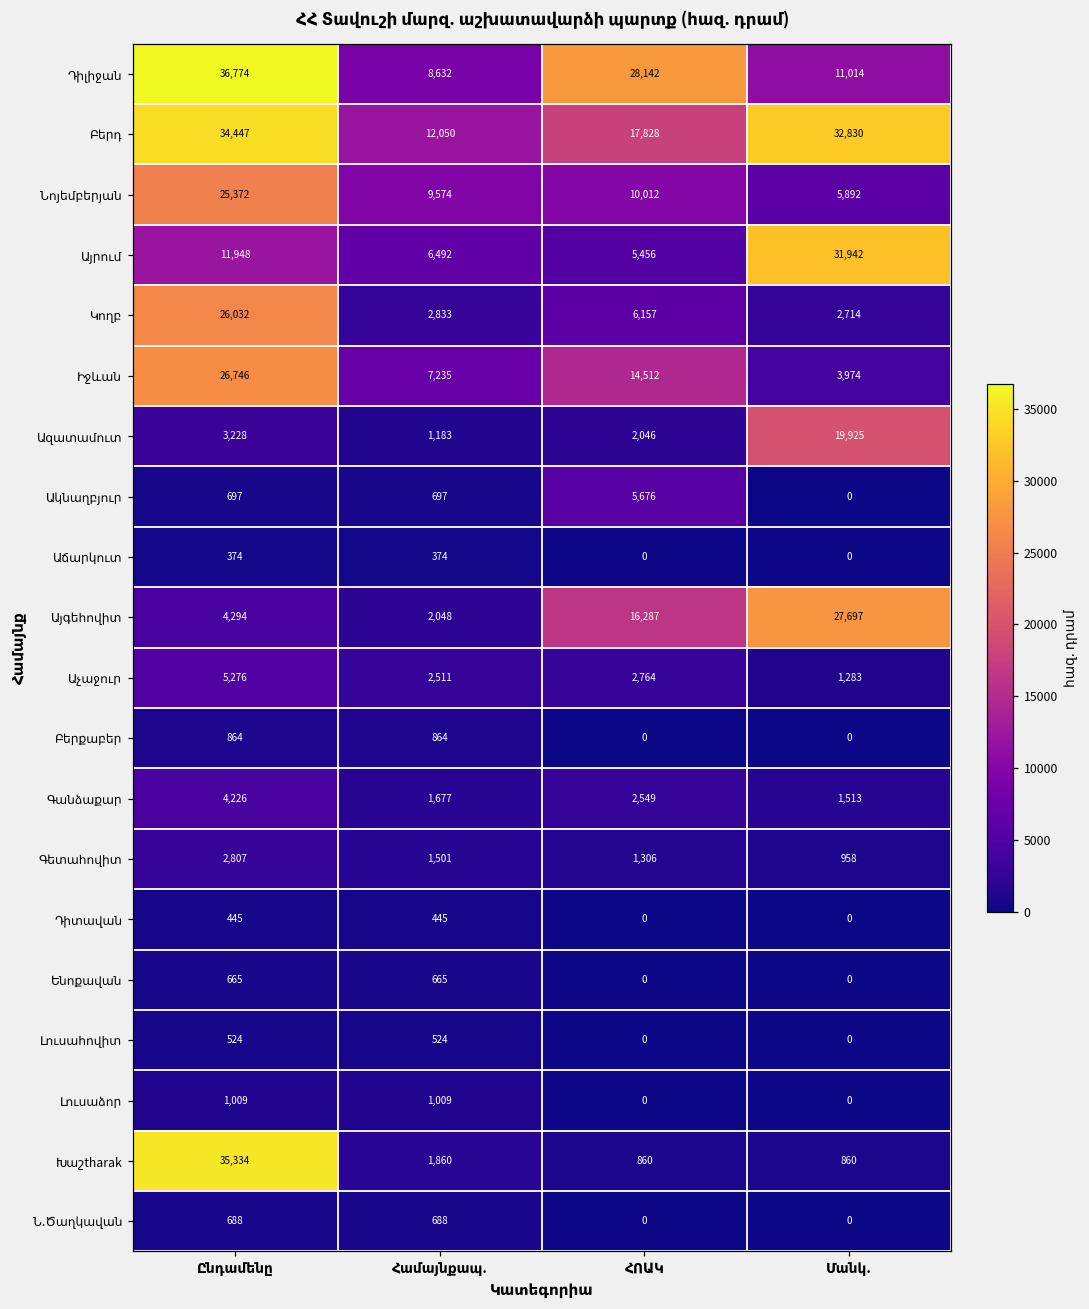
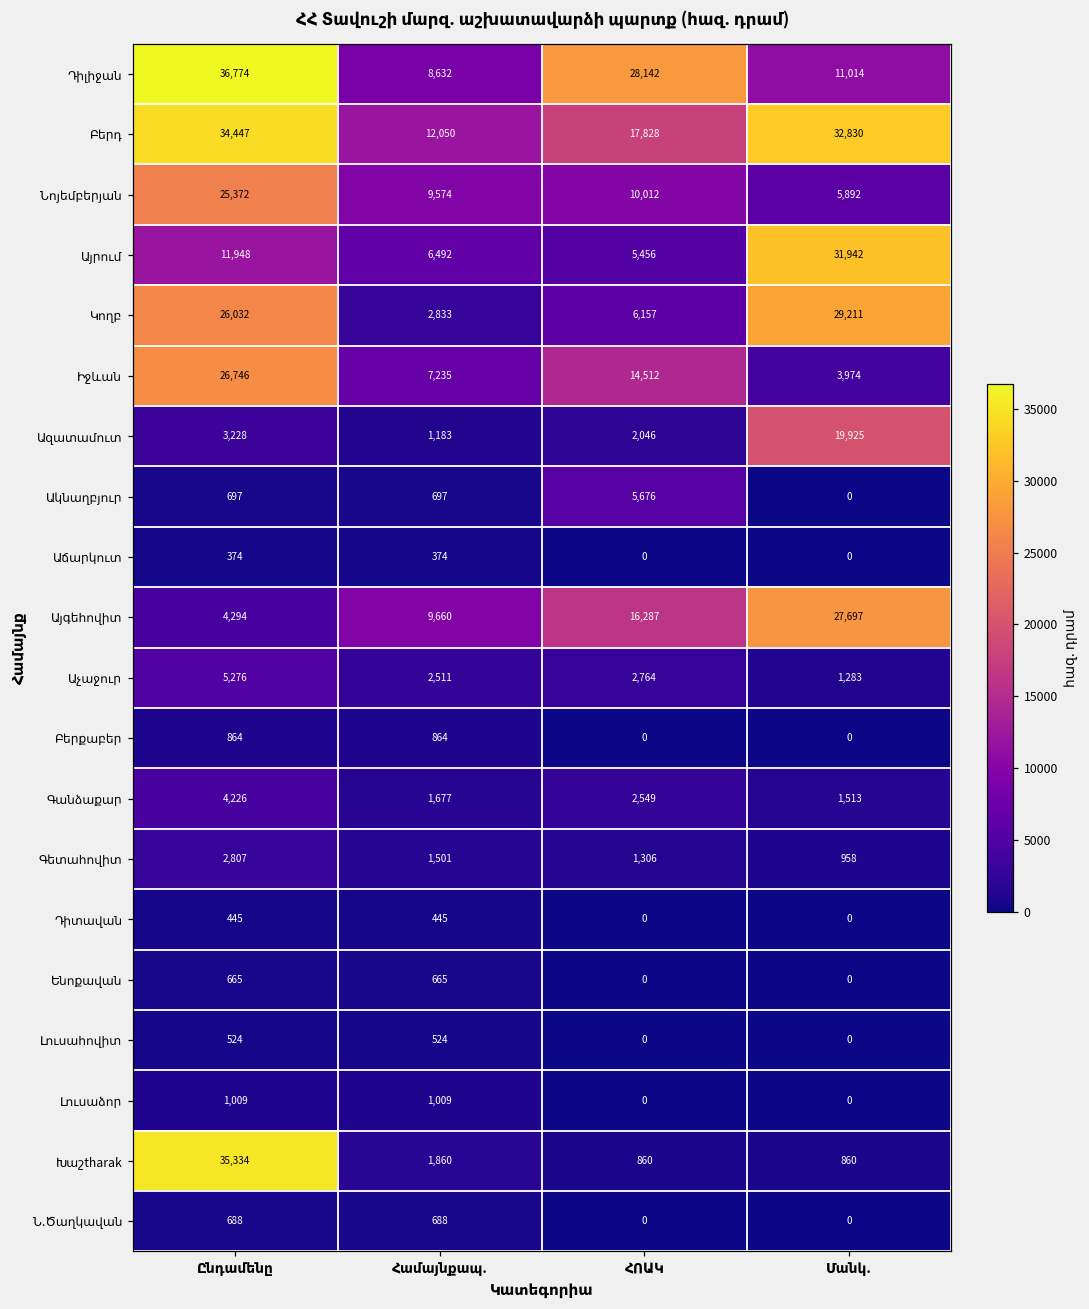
  {
    "Դիլիջան": {
      "Ընդամենը": "36,774",
      "Համայնքապ.": "8,632",
      "ՀՈԱԿ": "28,142",
      "Մանկ.": "11,014"
    },
    "Բերդ": {
      "Ընդամենը": "34,447",
      "Համայնքապ.": "12,050",
      "ՀՈԱԿ": "17,828",
      "Մանկ.": "32,830"
    },
    "Նոյեմբերյան": {
      "Ընդամենը": "25,372",
      "Համայնքապ.": "9,574",
      "ՀՈԱԿ": "10,012",
      "Մանկ.": "5,892"
    },
    "Այրում": {
      "Ընդամենը": "11,948",
      "Համայնքապ.": "6,492",
      "ՀՈԱԿ": "5,456",
      "Մանկ.": "31,942"
    },
    "Կողբ": {
      "Ընդամենը": "26,032",
      "Համայնքապ.": "2,833",
      "ՀՈԱԿ": "6,157",
-     "Մանկ.": "2,714"
+     "Մանկ.": "29,211"
    },
    "Իջևան": {
      "Ընդամենը": "26,746",
      "Համայնքապ.": "7,235",
      "ՀՈԱԿ": "14,512",
      "Մանկ.": "3,974"
    },
    "Ազատամուտ": {
      "Ընդամենը": "3,228",
      "Համայնքապ.": "1,183",
      "ՀՈԱԿ": "2,046",
      "Մանկ.": "19,925"
    },
    "Ակնաղբյուր": {
      "Ընդամենը": "697",
      "Համայնքապ.": "697",
      "ՀՈԱԿ": "5,676",
      "Մանկ.": "0"
    },
    "Աճարկուտ": {
      "Ընդամենը": "374",
      "Համայնքապ.": "374",
      "ՀՈԱԿ": "0",
      "Մանկ.": "0"
    },
    "Այգեհովիտ": {
      "Ընդամենը": "4,294",
-     "Համայնքապ.": "2,048",
+     "Համայնքապ.": "9,660",
      "ՀՈԱԿ": "16,287",
      "Մանկ.": "27,697"
    },
    "Աչաջուր": {
      "Ընդամենը": "5,276",
      "Համայնքապ.": "2,511",
      "ՀՈԱԿ": "2,764",
      "Մանկ.": "1,283"
    },
    "Բերքաբեր": {
      "Ընդամենը": "864",
      "Համայնքապ.": "864",
      "ՀՈԱԿ": "0",
      "Մանկ.": "0"
    },
    "Գանձաքար": {
      "Ընդամենը": "4,226",
      "Համայնքապ.": "1,677",
      "ՀՈԱԿ": "2,549",
      "Մանկ.": "1,513"
    },
    "Գետահովիտ": {
      "Ընդամենը": "2,807",
      "Համայնքապ.": "1,501",
      "ՀՈԱԿ": "1,306",
      "Մանկ.": "958"
    },
    "Դիտավան": {
      "Ընդամենը": "445",
      "Համայնքապ.": "445",
      "ՀՈԱԿ": "0",
      "Մանկ.": "0"
    },
    "Ենոքավան": {
      "Ընդամենը": "665",
      "Համայնքապ.": "665",
      "ՀՈԱԿ": "0",
      "Մանկ.": "0"
    },
    "Լուսահովիտ": {
      "Ընդամենը": "524",
      "Համայնքապ.": "524",
      "ՀՈԱԿ": "0",
      "Մանկ.": "0"
    },
    "Լուսաձոր": {
      "Ընդամենը": "1,009",
      "Համայնքապ.": "1,009",
      "ՀՈԱԿ": "0",
      "Մանկ.": "0"
    },
    "Խաշtharak": {
      "Ընդամենը": "35,334",
      "Համայնքապ.": "1,860",
      "ՀՈԱԿ": "860",
      "Մանկ.": "860"
    },
    "Ն.Ծաղկավան": {
      "Ընդամենը": "688",
      "Համայնքապ.": "688",
      "ՀՈԱԿ": "0",
      "Մանկ.": "0"
    }
  }
